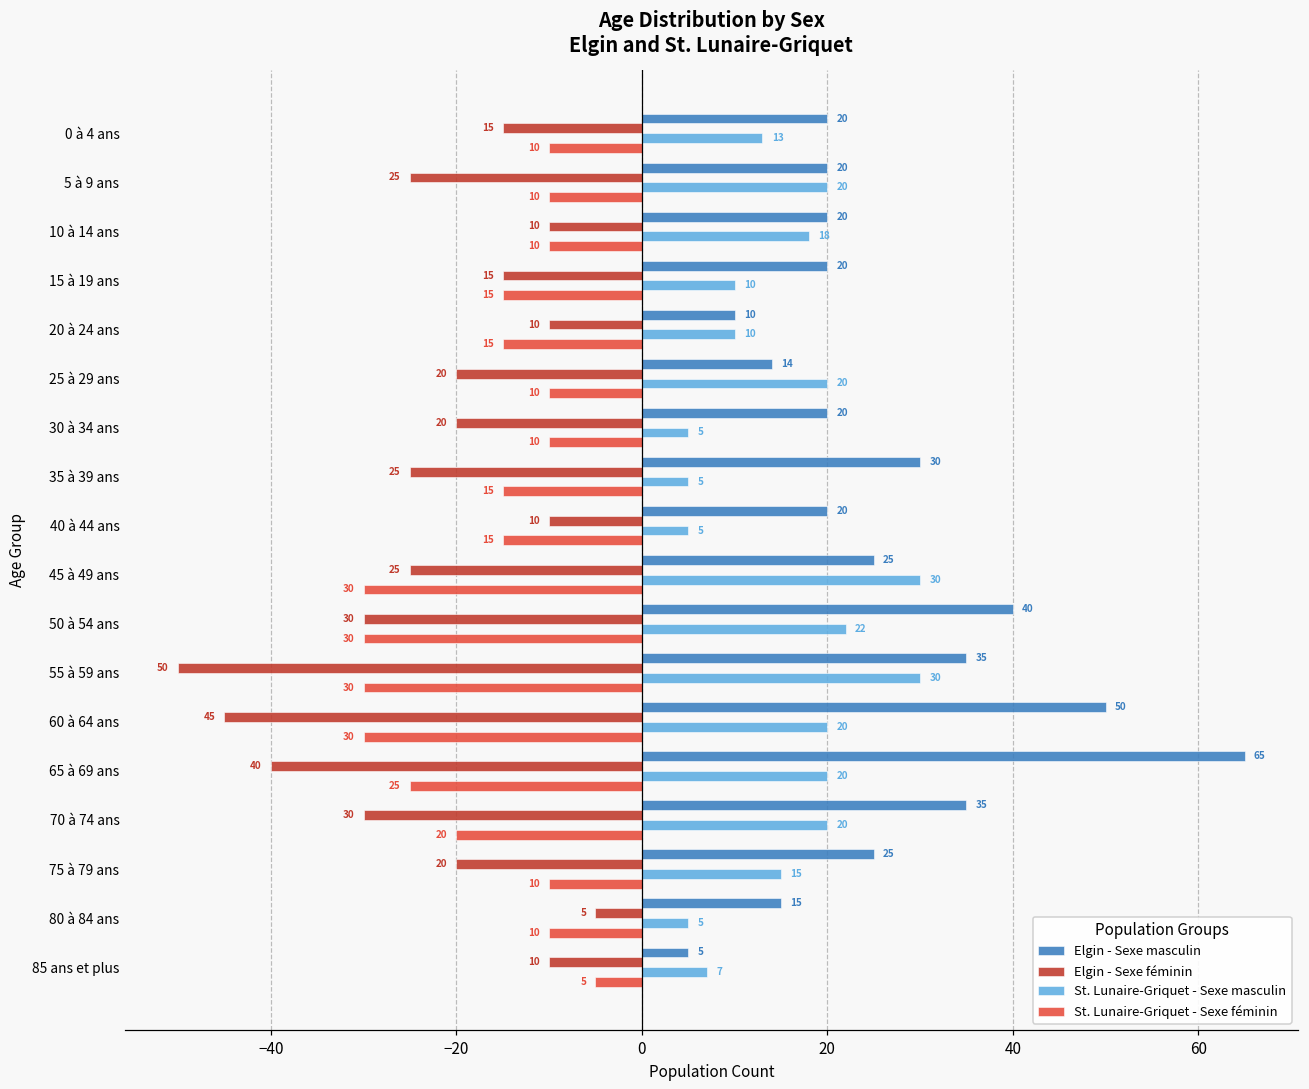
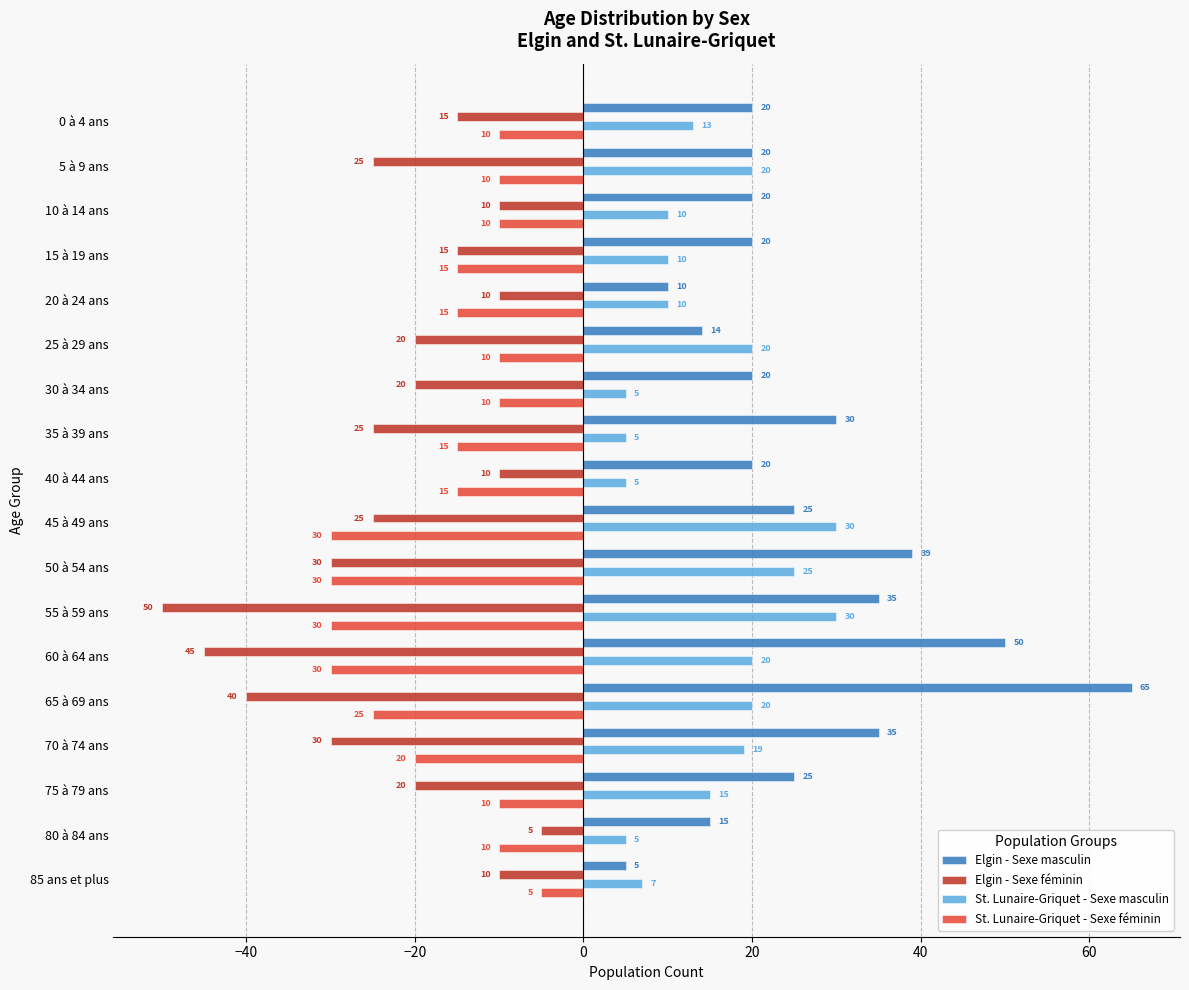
  {
    "Elgin - Sexe masculin": {
      "0 à 4 ans": 20,
      "5 à 9 ans": 20,
      "10 à 14 ans": 20,
      "15 à 19 ans": 20,
      "20 à 24 ans": 10,
      "25 à 29 ans": 14,
      "30 à 34 ans": 20,
      "35 à 39 ans": 30,
      "40 à 44 ans": 20,
      "45 à 49 ans": 25,
-     "50 à 54 ans": 40,
+     "50 à 54 ans": 39,
      "55 à 59 ans": 35,
      "60 à 64 ans": 50,
      "65 à 69 ans": 65,
      "70 à 74 ans": 35,
      "75 à 79 ans": 25,
      "80 à 84 ans": 15,
      "85 ans et plus": 5
    },
    "St. Lunaire-Griquet - Sexe masculin": {
      "0 à 4 ans": 13,
      "5 à 9 ans": 20,
-     "10 à 14 ans": 18,
+     "10 à 14 ans": 10,
      "15 à 19 ans": 10,
      "20 à 24 ans": 10,
      "25 à 29 ans": 20,
      "30 à 34 ans": 5,
      "35 à 39 ans": 5,
      "40 à 44 ans": 5,
      "45 à 49 ans": 30,
-     "50 à 54 ans": 22,
+     "50 à 54 ans": 25,
      "55 à 59 ans": 30,
      "60 à 64 ans": 20,
      "65 à 69 ans": 20,
-     "70 à 74 ans": 20,
+     "70 à 74 ans": 19,
      "75 à 79 ans": 15,
      "80 à 84 ans": 5,
      "85 ans et plus": 7
    }
  }
